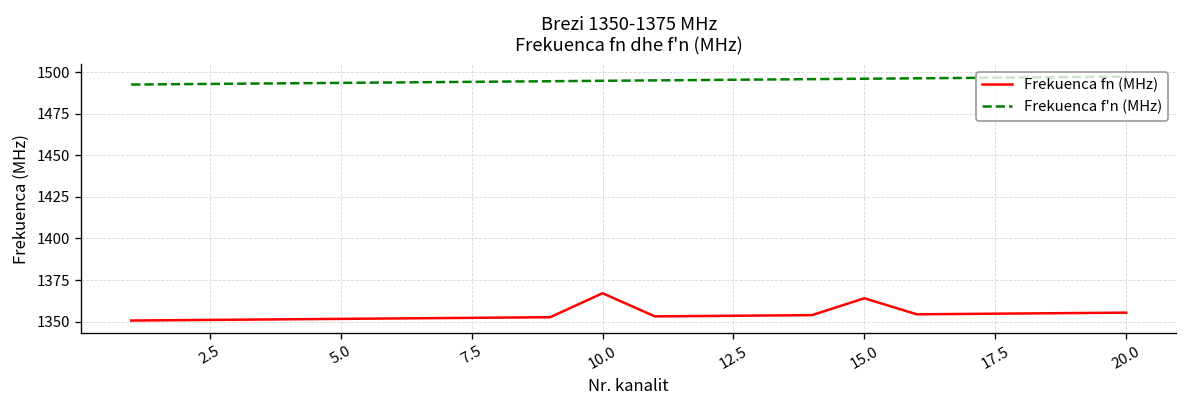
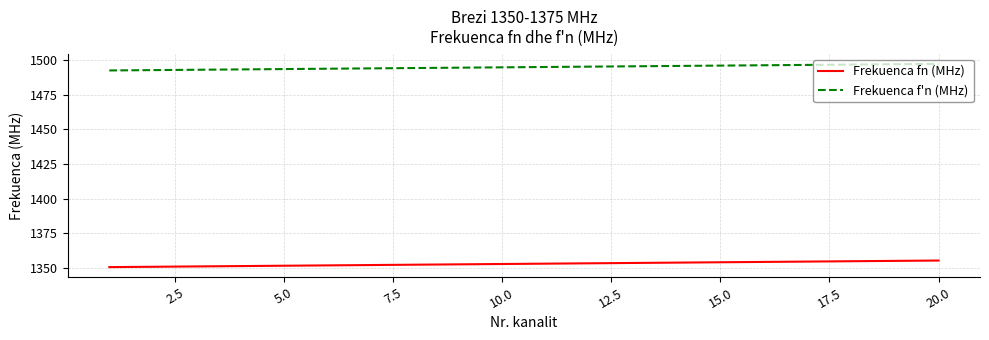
  {
    "Frekuenca fn (MHz)": {
      "5.0": 1352,
-     "10.0": 1367,
-     "15.0": 1364,
+     "10.0": 1353,
+     "15.0": 1354,
      "20.0": 1355
    },
    "Frekuenca f'n (MHz)": {
      "5.0": 1494,
      "10.0": 1495,
      "15.0": 1496
    }
  }
